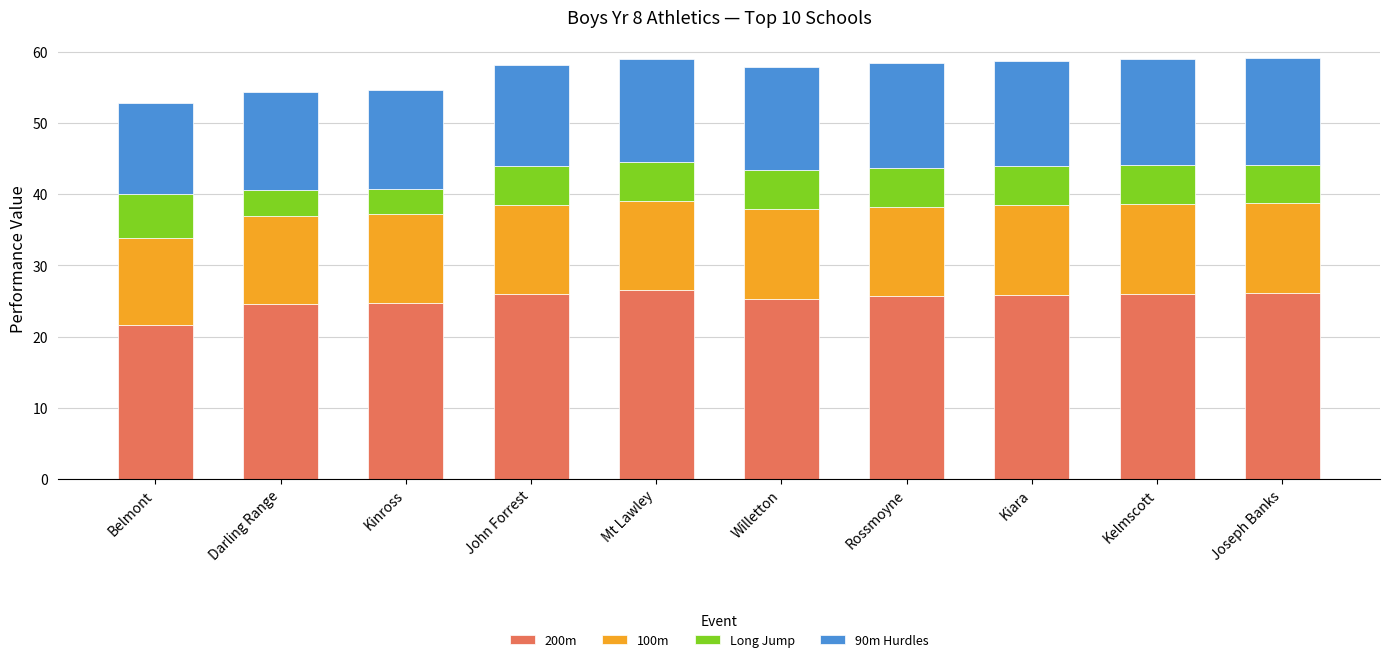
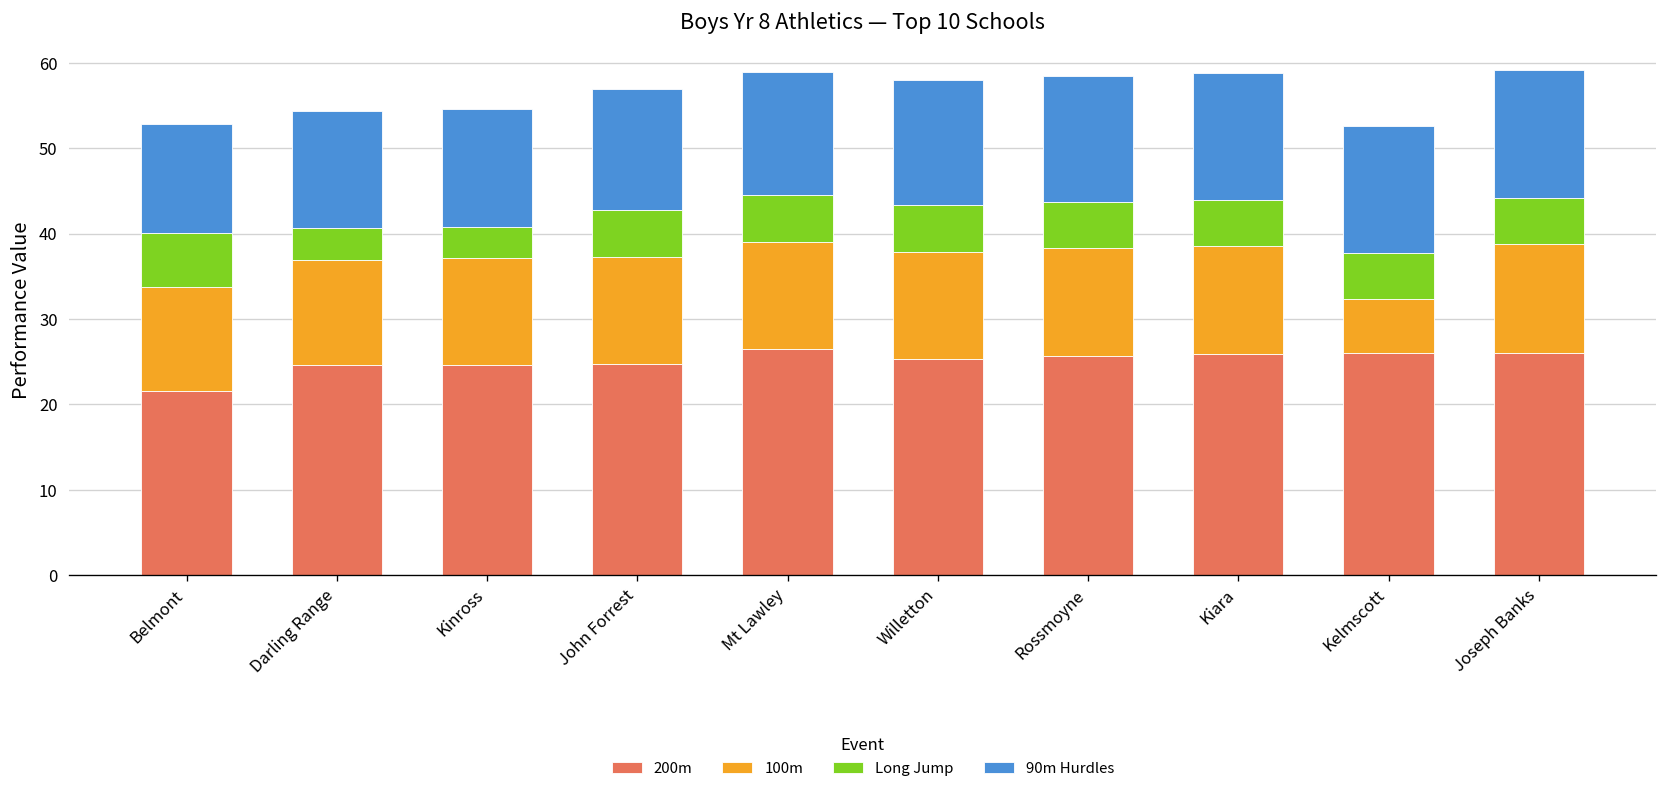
  {
    "200m": {
      "Belmont": 22,
      "Darling Range": 25,
      "Kinross": 25,
-     "John Forrest": 26,
+     "John Forrest": 25,
      "Mt Lawley": 26,
      "Willetton": 25,
      "Rossmoyne": 26,
      "Kiara": 26,
      "Kelmscott": 26,
      "Joseph Banks": 26
    },
    "100m": {
      "Belmont": 12,
      "Darling Range": 12,
      "Kinross": 12,
      "John Forrest": 13,
      "Mt Lawley": 13,
      "Willetton": 13,
      "Rossmoyne": 13,
      "Kiara": 13,
-     "Kelmscott": 13,
+     "Kelmscott": 6,
      "Joseph Banks": 13
    },
    "Long Jump": {
      "Belmont": 6,
      "Darling Range": 4,
      "Kinross": 4,
      "John Forrest": 5,
      "Mt Lawley": 5,
      "Willetton": 5,
      "Rossmoyne": 5,
      "Kiara": 5,
      "Kelmscott": 5,
      "Joseph Banks": 5
    },
    "90m Hurdles": {
      "Belmont": 13,
      "Darling Range": 14,
      "Kinross": 14,
      "John Forrest": 14,
      "Mt Lawley": 15,
      "Willetton": 15,
      "Rossmoyne": 15,
      "Kiara": 15,
      "Kelmscott": 15,
      "Joseph Banks": 15
    }
  }
